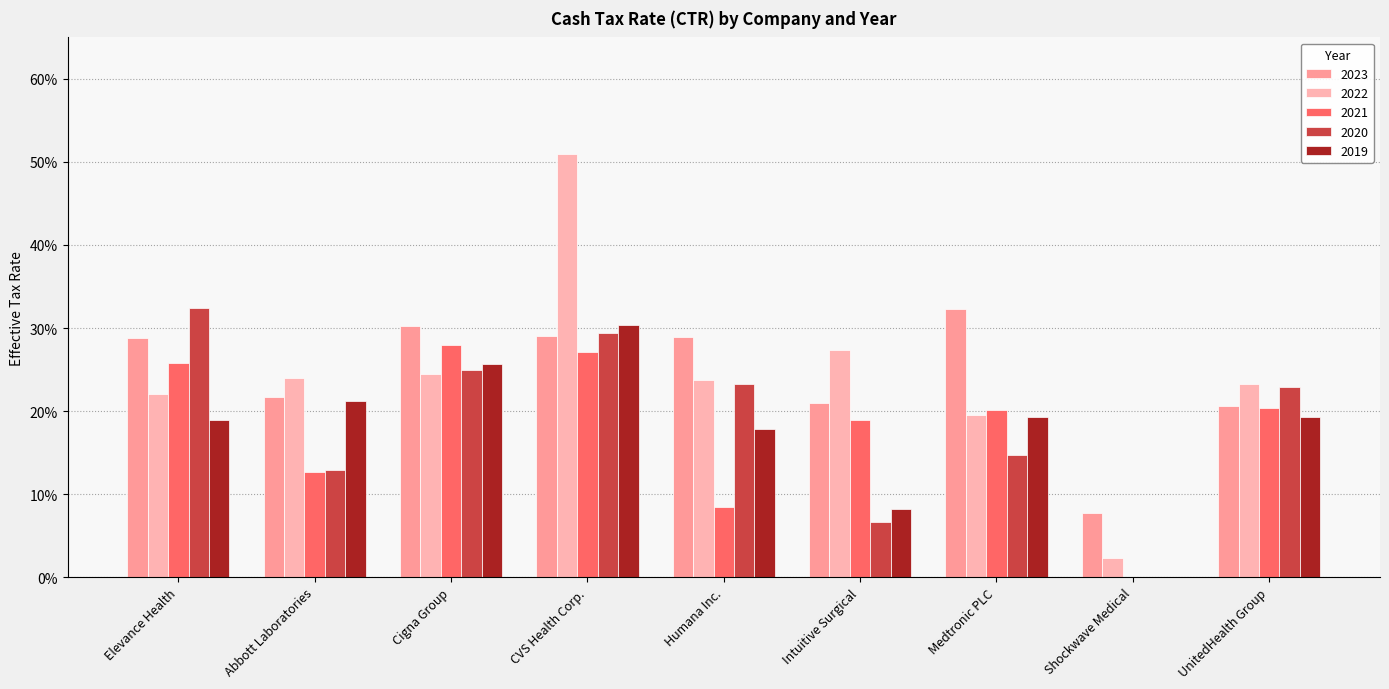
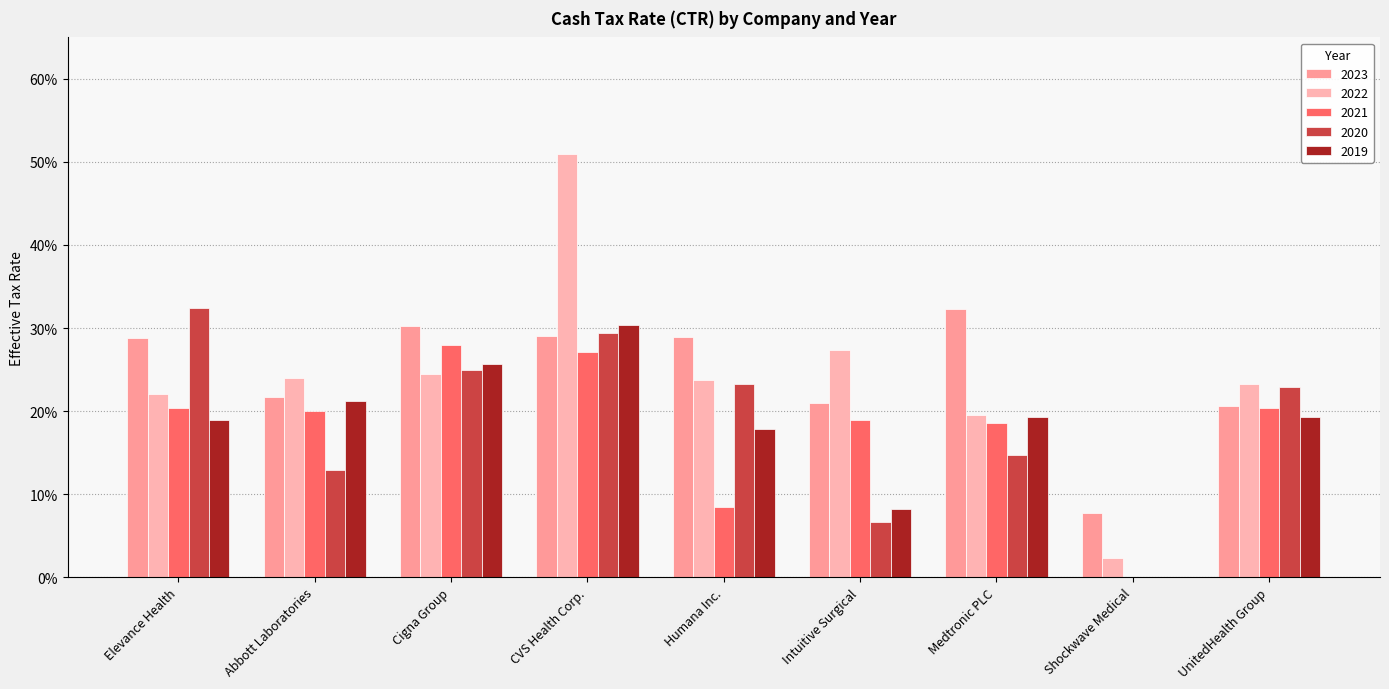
  {
    "2021": {
-     "Elevance Health": "26%",
-     "Abbott Laboratories": "13%",
+     "Elevance Health": "20%",
+     "Abbott Laboratories": "20%",
      "Cigna Group": "28%",
      "CVS Health Corp.": "27%",
      "Humana Inc.": "8%",
      "Intuitive Surgical": "19%",
-     "Medtronic PLC": "20%",
+     "Medtronic PLC": "19%",
      "Shockwave Medical": "0%",
      "UnitedHealth Group": "20%"
    }
  }
